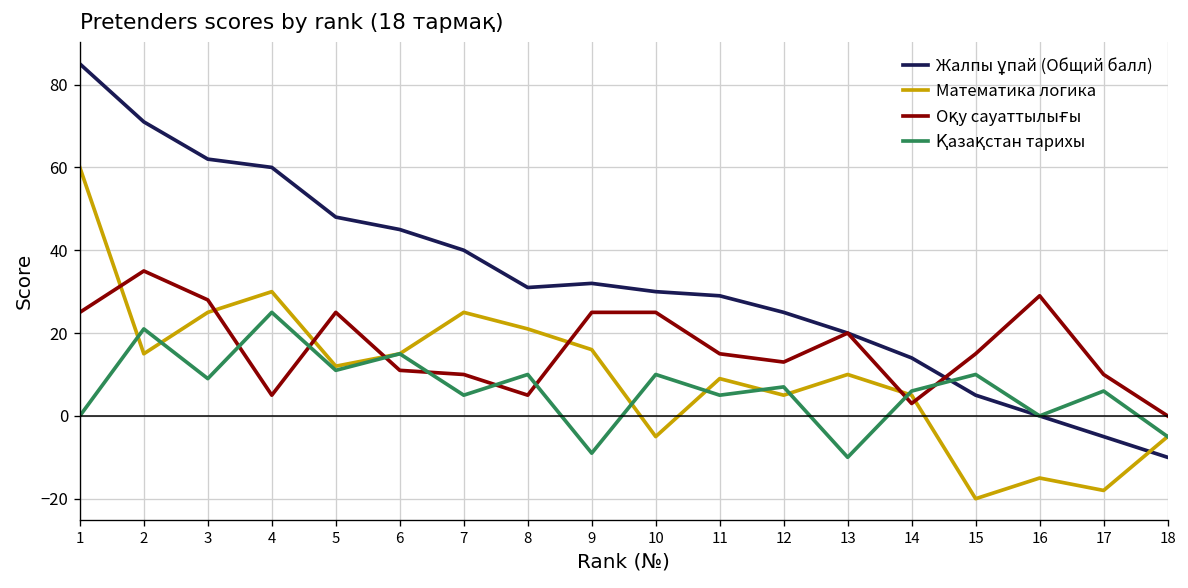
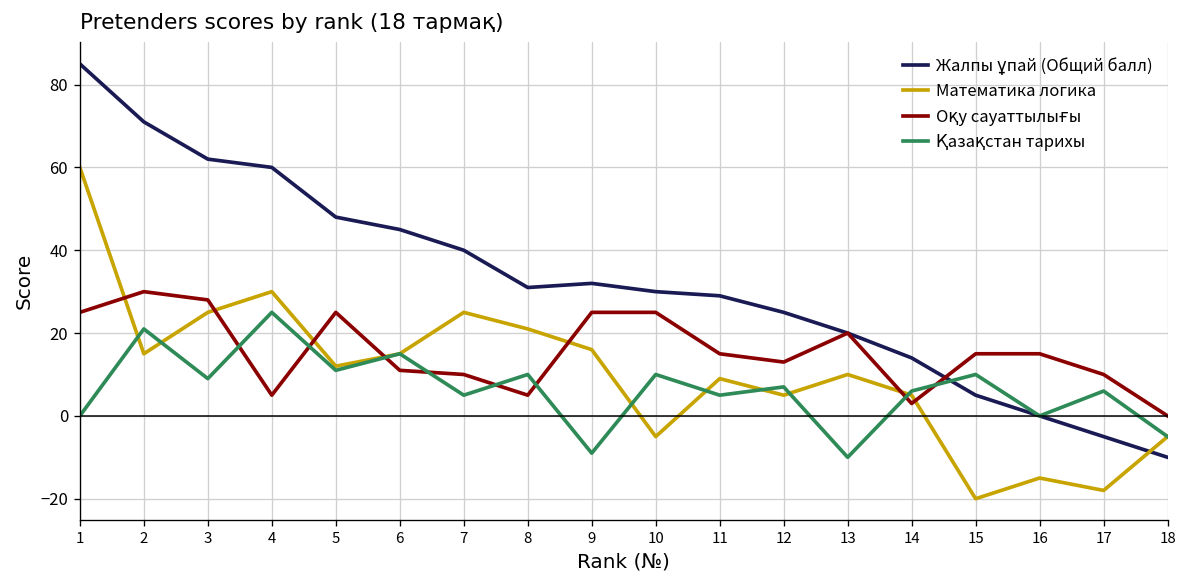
  {
    "Жалпы ұпай (Общий балл)": {
      "1": 85,
      "2": 71,
      "3": 62,
      "4": 60,
      "5": 48,
      "6": 45,
      "7": 40,
      "8": 31,
      "9": 32,
      "10": 30,
      "11": 29,
      "12": 25,
      "14": 14,
      "15": 5,
      "17": -5,
      "18": -10
    },
    "Математика логика": {
      "1": 60,
      "2": 15,
      "3": 25,
      "4": 30,
      "5": 12,
      "7": 25,
      "8": 21,
      "9": 16,
      "10": -5,
      "11": 9,
      "12": 5,
      "13": 10,
      "14": 5,
      "15": -20,
      "16": -15,
      "17": -18
    },
    "Оқу сауаттылығы": {
      "1": 25,
-     "2": 35,
+     "2": 30,
      "3": 28,
      "4": 5,
      "5": 25,
      "6": 11,
      "7": 10,
      "8": 5,
      "9": 25,
      "10": 25,
      "11": 15,
      "12": 13,
      "14": 3,
      "15": 15,
-     "16": 29,
+     "16": 15,
      "17": 10,
      "18": 0
    },
    "Қазақстан тарихы": {
      "1": 0,
      "2": 21,
      "3": 9,
      "4": 25,
      "5": 11,
      "7": 5,
      "8": 10,
      "9": -9,
      "10": 10,
      "11": 5,
      "12": 7,
      "13": -10,
      "14": 6,
      "15": 10,
      "17": 6
    }
  }
